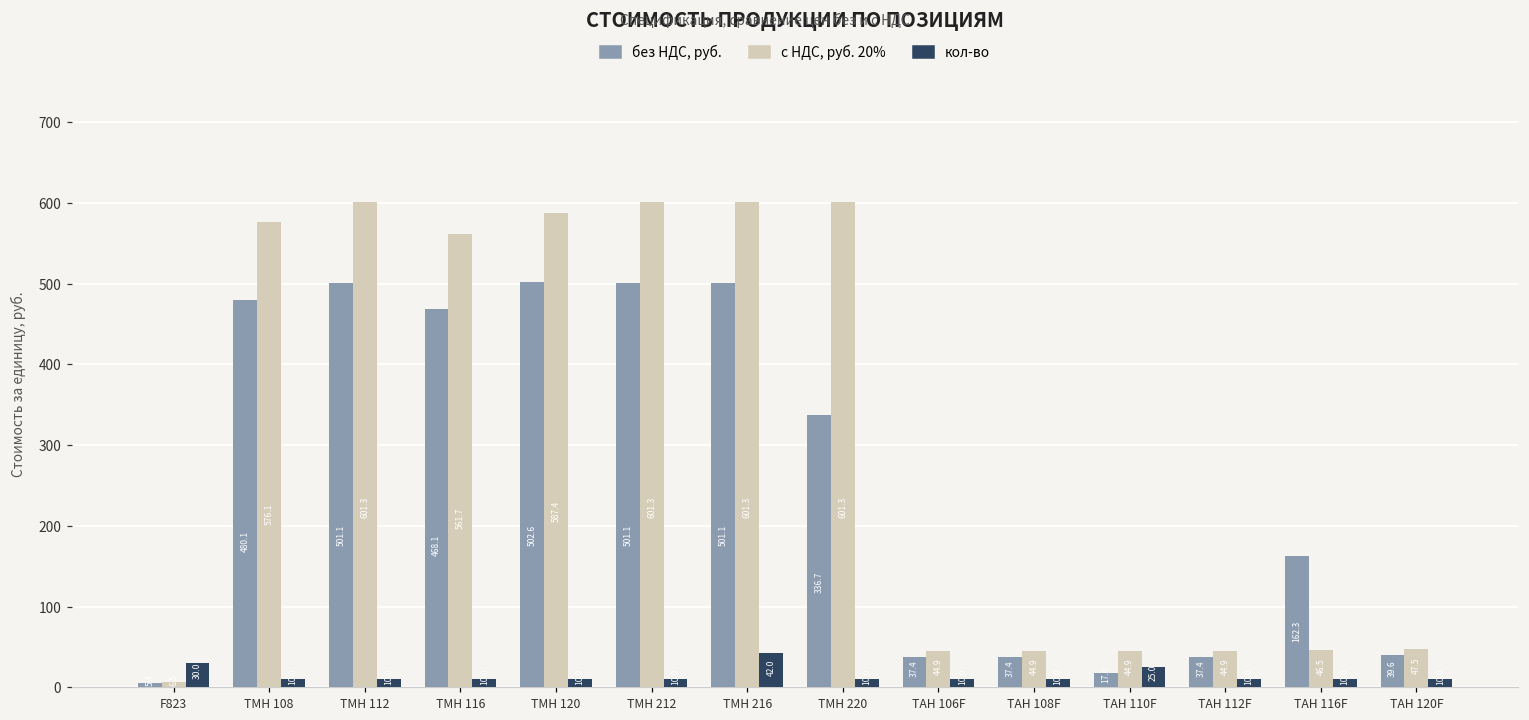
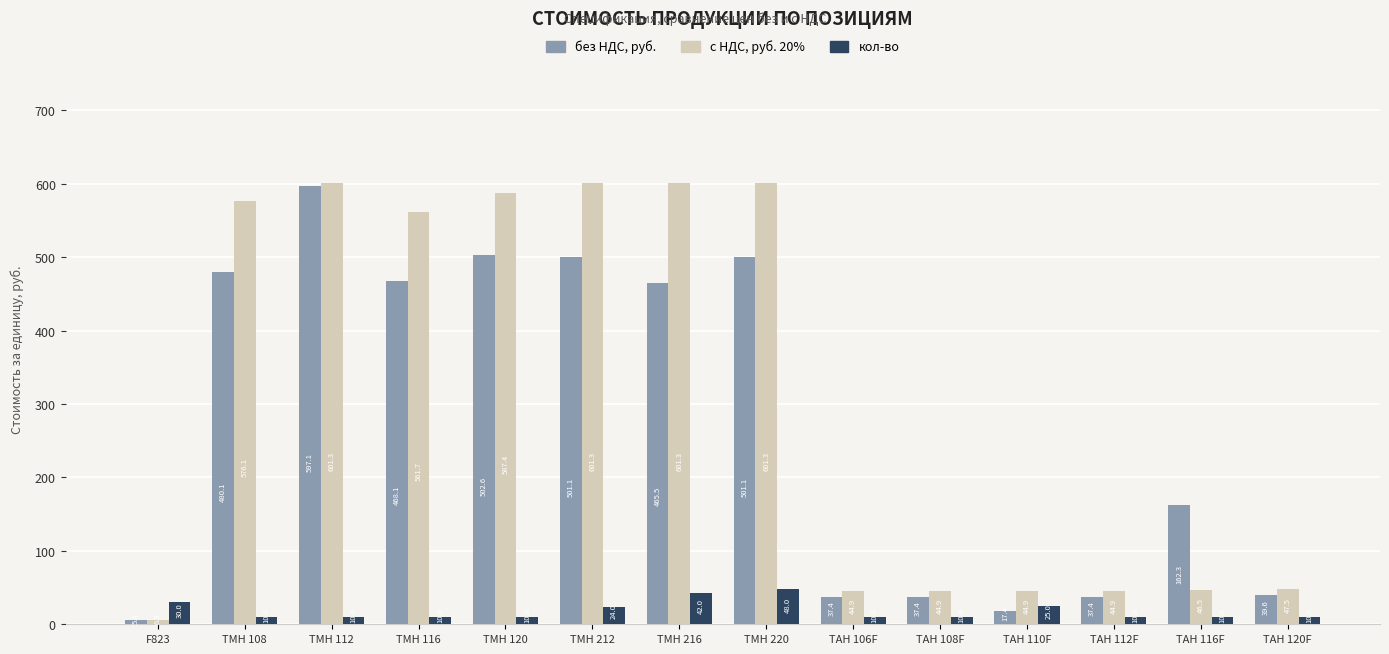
  {
    "без НДС, руб.": {
      "ТМН 108": 480.1,
-     "ТМН 112": 501.1,
+     "ТМН 112": 597.1,
      "ТМН 116": 468.1,
      "ТМН 120": 502.6,
      "ТМН 212": 501.1,
-     "ТМН 216": 501.1,
-     "ТМН 220": 336.7,
+     "ТМН 216": 465.5,
+     "ТМН 220": 501.1,
      "ТАН 106F": 37.4,
      "ТАН 108F": 37.4,
      "ТАН 110F": 17.4,
      "ТАН 112F": 37.4,
      "ТАН 116F": 162.3,
      "ТАН 120F": 39.6
    },
    "с НДС, руб. 20%": {
      "ТМН 108": 576.1,
      "ТМН 112": 601.3,
      "ТМН 116": 561.7,
      "ТМН 120": 587.4,
      "ТМН 212": 601.3,
      "ТМН 216": 601.3,
      "ТМН 220": 601.3,
      "ТАН 106F": 44.9,
      "ТАН 108F": 44.9,
      "ТАН 110F": 44.9,
      "ТАН 112F": 44.9,
      "ТАН 116F": 46.5,
      "ТАН 120F": 47.5
    },
    "кол-во": {
      "ТМН 108": 10,
      "ТМН 112": 10,
      "ТМН 116": 10,
      "ТМН 120": 10,
-     "ТМН 212": 10,
-     "ТМН 220": 10,
+     "ТМН 212": 20,
+     "ТМН 220": 50,
      "ТАН 106F": 10,
      "ТАН 108F": 10,
      "ТАН 112F": 10,
      "ТАН 116F": 10,
      "ТАН 120F": 10
    }
  }
